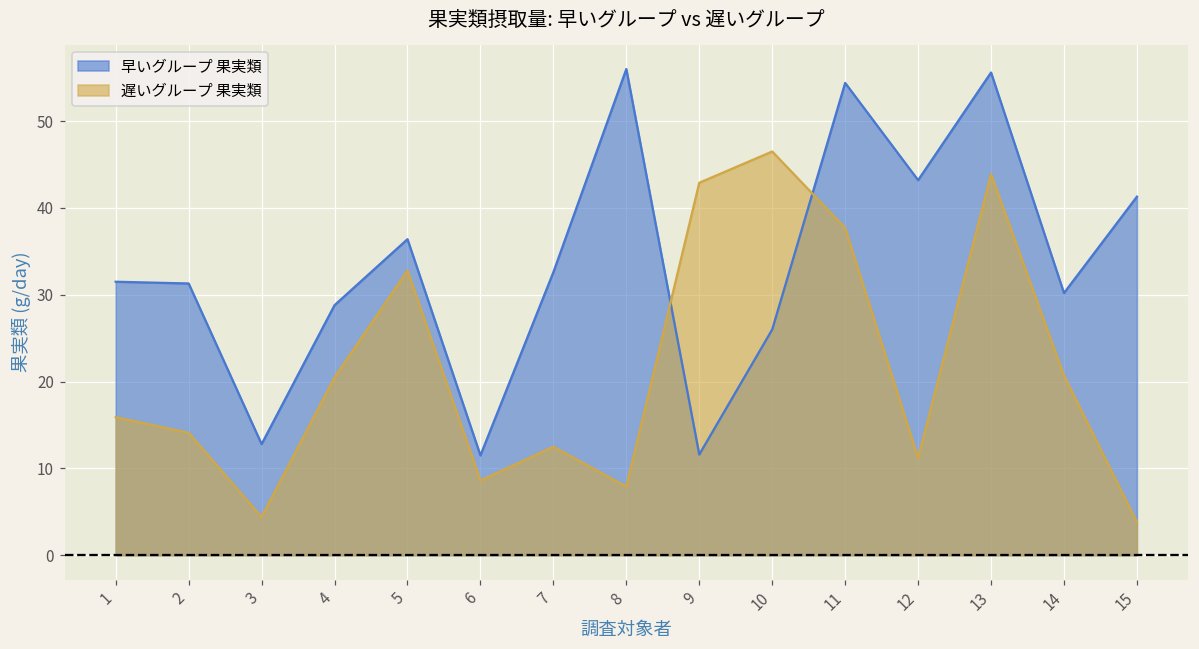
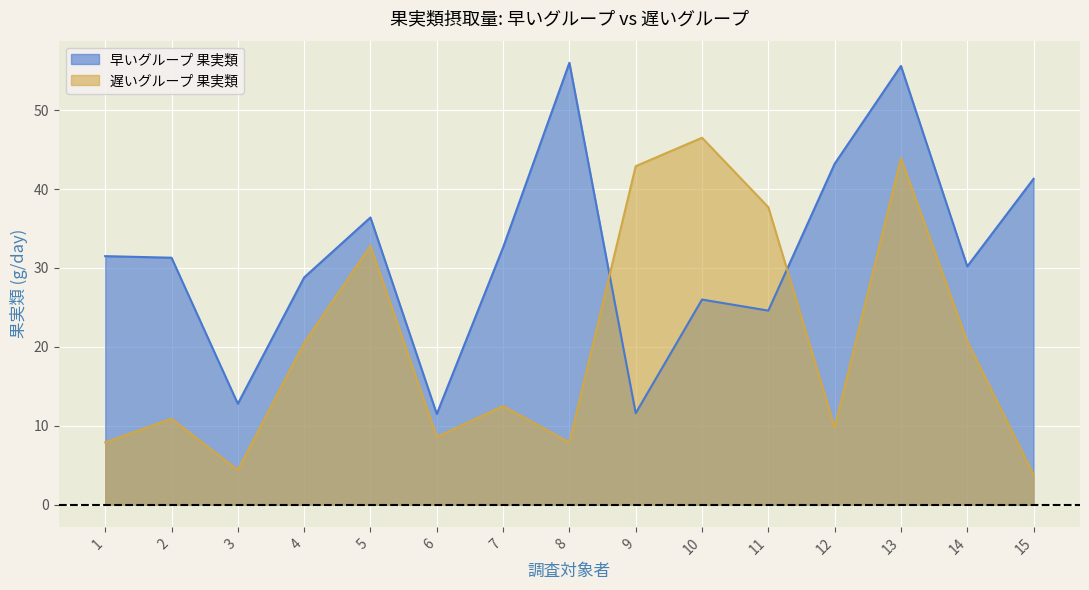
  {
    "早いグループ 果実類": {
      "1": 32,
      "2": 31,
      "3": 13,
      "4": 29,
      "5": 36,
      "6": 12,
      "7": 33,
      "8": 56,
      "9": 12,
      "10": 26,
-     "11": 54,
+     "11": 25,
      "12": 43,
      "13": 56,
      "14": 30,
      "15": 41
    },
    "遅いグループ 果実類": {
-     "1": 16,
-     "2": 14,
+     "1": 8,
+     "2": 11,
      "3": 4,
      "4": 21,
      "5": 33,
      "6": 9,
      "7": 13,
      "8": 8,
      "9": 43,
      "10": 47,
      "11": 38,
-     "12": 11,
+     "12": 10,
      "13": 44,
      "14": 21,
      "15": 4
    }
  }
